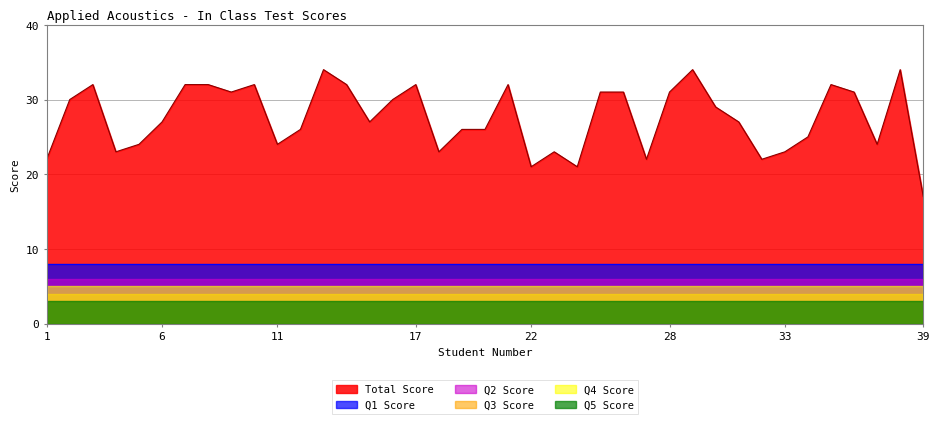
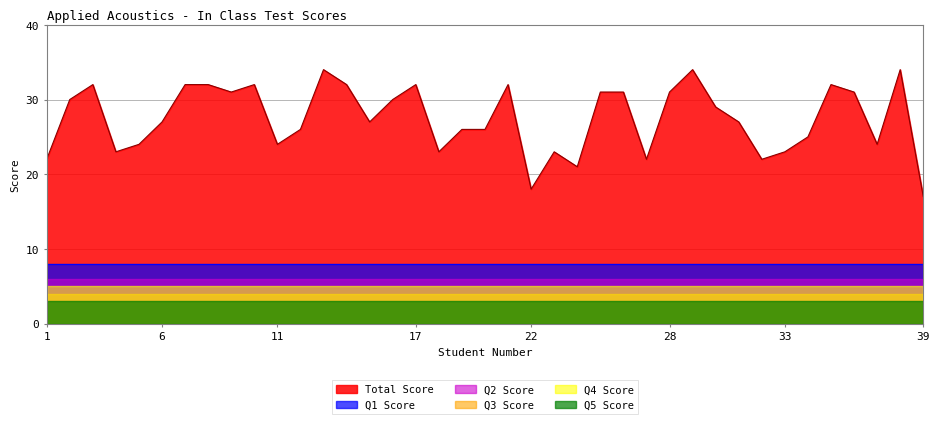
  {
    "Total Score": {
      "1": 22,
      "6": 27,
      "11": 24,
      "17": 32,
-     "22": 21,
+     "22": 18,
      "28": 31,
      "33": 23,
      "39": 17
    },
    "Q1 Score": {
      "1": 8,
      "6": 8,
      "11": 8,
      "17": 8,
      "22": 8,
      "28": 8,
      "33": 8,
      "39": 8
    },
    "Q2 Score": {
      "1": 6,
      "6": 6,
      "11": 6,
      "17": 6,
      "22": 6,
      "28": 6,
      "33": 6,
      "39": 6
    },
    "Q3 Score": {
      "1": 4,
      "6": 4,
      "11": 4,
      "17": 4,
      "22": 4,
      "28": 4,
      "33": 4,
      "39": 4
    },
    "Q4 Score": {
      "1": 5,
      "6": 5,
      "11": 5,
      "17": 5,
      "22": 5,
      "28": 5,
      "33": 5,
      "39": 5
    },
    "Q5 Score": {
      "1": 3,
      "6": 3,
      "11": 3,
      "17": 3,
      "22": 3,
      "28": 3,
      "33": 3,
      "39": 3
    }
  }
